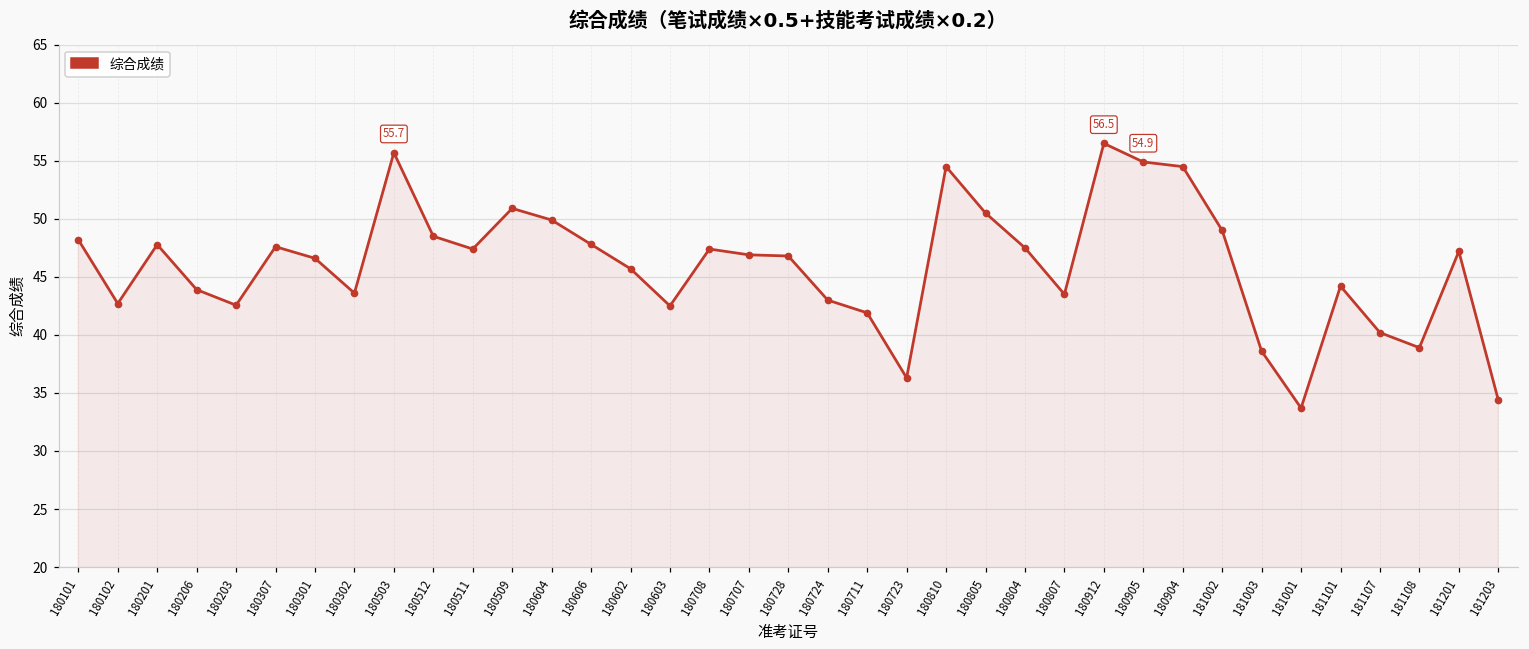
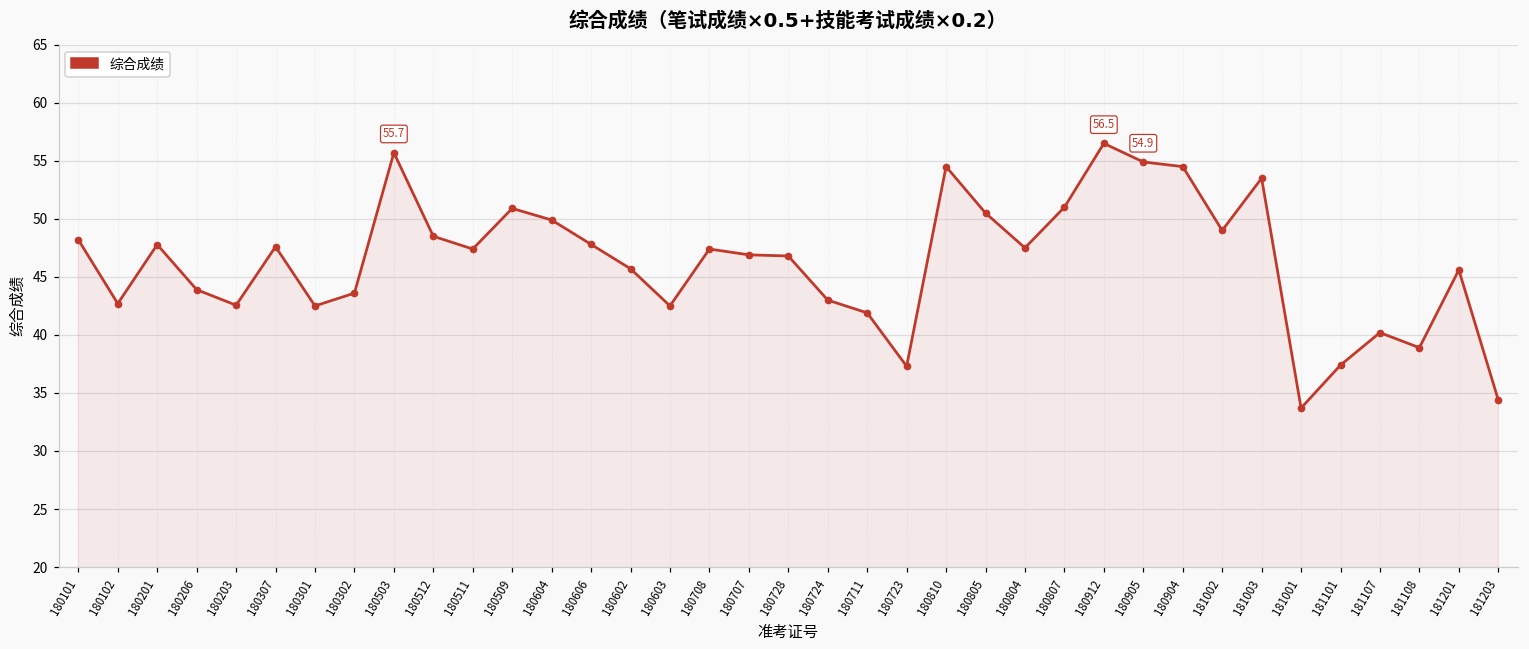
  {
    "180101": 48.2,
    "180102": 42.7,
    "180201": 47.8,
    "180206": 43.9,
    "180203": 42.6,
    "180307": 47.6,
-   "180301": 46.6,
+   "180301": 42.5,
    "180302": 43.6,
    "180512": 48.5,
    "180511": 47.4,
    "180509": 50.9,
    "180604": 49.9,
    "180606": 47.8,
    "180602": 45.7,
    "180603": 42.5,
    "180708": 47.4,
    "180707": 46.9,
    "180728": 46.8,
    "180724": 43.0,
    "180711": 41.9,
-   "180723": 36.3,
+   "180723": 37.3,
    "180810": 54.5,
    "180805": 50.5,
    "180804": 47.5,
-   "180807": 43.5,
+   "180807": 51.0,
    "180904": 54.5,
    "181002": 49.0,
-   "181003": 38.6,
+   "181003": 53.5,
    "181001": 33.7,
-   "181101": 44.2,
+   "181101": 37.4,
    "181107": 40.2,
    "181108": 38.9,
-   "181201": 47.2,
+   "181201": 45.6,
    "181203": 34.4
  }
